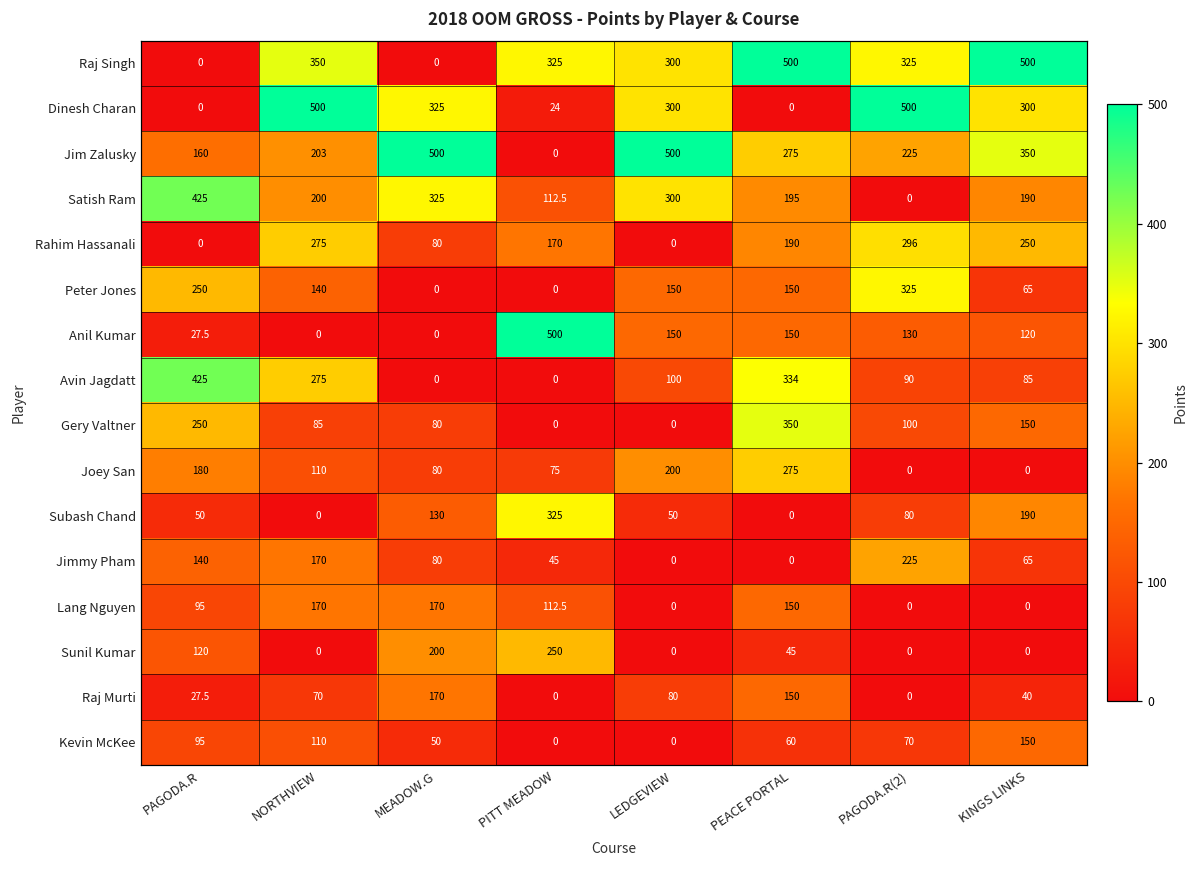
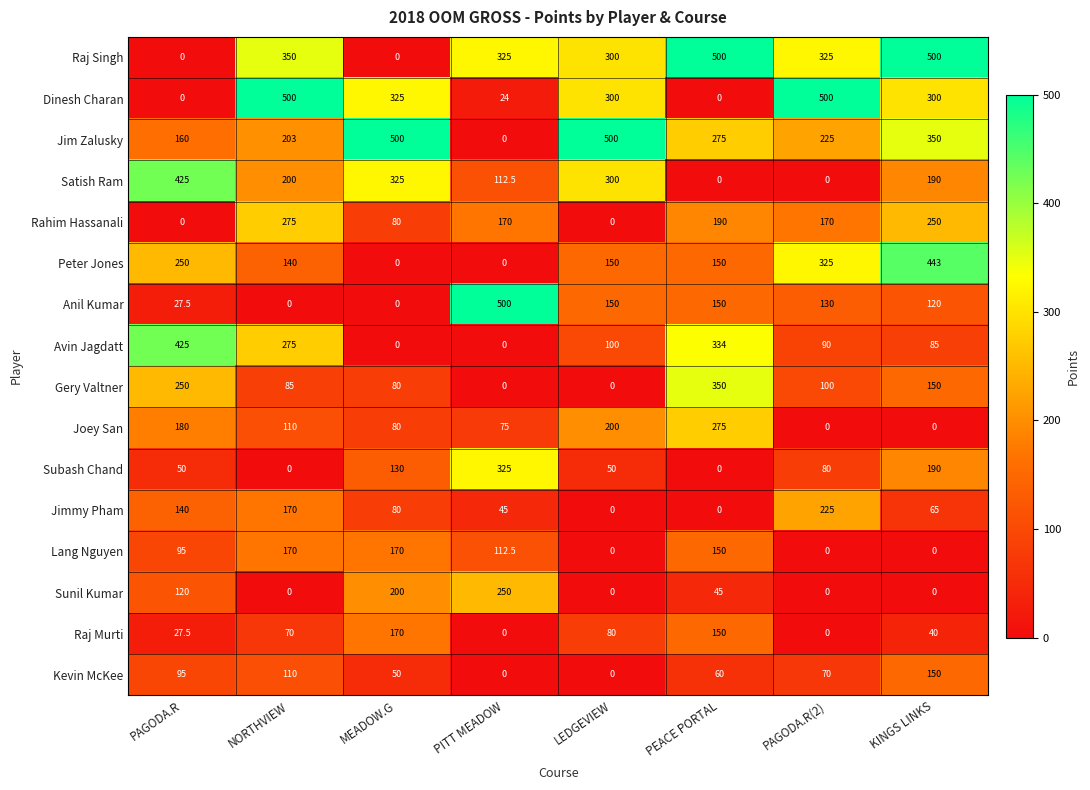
  {
    "Raj Singh": {
      "PAGODA.R": 0,
      "NORTHVIEW": 350,
      "MEADOW.G": 0,
      "PITT MEADOW": 325,
      "LEDGEVIEW": 300,
      "PEACE PORTAL": 500,
      "PAGODA.R(2)": 325,
      "KINGS LINKS": 500
    },
    "Dinesh Charan": {
      "PAGODA.R": 0,
      "NORTHVIEW": 500,
      "MEADOW.G": 325,
      "PITT MEADOW": 24,
      "LEDGEVIEW": 300,
      "PEACE PORTAL": 0,
      "PAGODA.R(2)": 500,
      "KINGS LINKS": 300
    },
    "Jim Zalusky": {
      "PAGODA.R": 160,
      "NORTHVIEW": 203,
      "MEADOW.G": 500,
      "PITT MEADOW": 0,
      "LEDGEVIEW": 500,
      "PEACE PORTAL": 275,
      "PAGODA.R(2)": 225,
      "KINGS LINKS": 350
    },
    "Satish Ram": {
      "PAGODA.R": 425,
      "NORTHVIEW": 200,
      "MEADOW.G": 325,
      "PITT MEADOW": 112.5,
      "LEDGEVIEW": 300,
-     "PEACE PORTAL": 195,
+     "PEACE PORTAL": 0,
      "PAGODA.R(2)": 0,
      "KINGS LINKS": 190
    },
    "Rahim Hassanali": {
      "PAGODA.R": 0,
      "NORTHVIEW": 275,
      "MEADOW.G": 80,
      "PITT MEADOW": 170,
      "LEDGEVIEW": 0,
      "PEACE PORTAL": 190,
-     "PAGODA.R(2)": 296,
+     "PAGODA.R(2)": 170,
      "KINGS LINKS": 250
    },
    "Peter Jones": {
      "PAGODA.R": 250,
      "NORTHVIEW": 140,
      "MEADOW.G": 0,
      "PITT MEADOW": 0,
      "LEDGEVIEW": 150,
      "PEACE PORTAL": 150,
      "PAGODA.R(2)": 325,
-     "KINGS LINKS": 65
+     "KINGS LINKS": 443
    },
    "Anil Kumar": {
      "PAGODA.R": 27.5,
      "NORTHVIEW": 0,
      "MEADOW.G": 0,
      "PITT MEADOW": 500,
      "LEDGEVIEW": 150,
      "PEACE PORTAL": 150,
      "PAGODA.R(2)": 130,
      "KINGS LINKS": 120
    },
    "Avin Jagdatt": {
      "PAGODA.R": 425,
      "NORTHVIEW": 275,
      "MEADOW.G": 0,
      "PITT MEADOW": 0,
      "LEDGEVIEW": 100,
      "PEACE PORTAL": 334,
      "PAGODA.R(2)": 90,
      "KINGS LINKS": 85
    },
    "Gery Valtner": {
      "PAGODA.R": 250,
      "NORTHVIEW": 85,
      "MEADOW.G": 80,
      "PITT MEADOW": 0,
      "LEDGEVIEW": 0,
      "PEACE PORTAL": 350,
      "PAGODA.R(2)": 100,
      "KINGS LINKS": 150
    },
    "Joey San": {
      "PAGODA.R": 180,
      "NORTHVIEW": 110,
      "MEADOW.G": 80,
      "PITT MEADOW": 75,
      "LEDGEVIEW": 200,
      "PEACE PORTAL": 275,
      "PAGODA.R(2)": 0,
      "KINGS LINKS": 0
    },
    "Subash Chand": {
      "PAGODA.R": 50,
      "NORTHVIEW": 0,
      "MEADOW.G": 130,
      "PITT MEADOW": 325,
      "LEDGEVIEW": 50,
      "PEACE PORTAL": 0,
      "PAGODA.R(2)": 80,
      "KINGS LINKS": 190
    },
    "Jimmy Pham": {
      "PAGODA.R": 140,
      "NORTHVIEW": 170,
      "MEADOW.G": 80,
      "PITT MEADOW": 45,
      "LEDGEVIEW": 0,
      "PEACE PORTAL": 0,
      "PAGODA.R(2)": 225,
      "KINGS LINKS": 65
    },
    "Lang Nguyen": {
      "PAGODA.R": 95,
      "NORTHVIEW": 170,
      "MEADOW.G": 170,
      "PITT MEADOW": 112.5,
      "LEDGEVIEW": 0,
      "PEACE PORTAL": 150,
      "PAGODA.R(2)": 0,
      "KINGS LINKS": 0
    },
    "Sunil Kumar": {
      "PAGODA.R": 120,
      "NORTHVIEW": 0,
      "MEADOW.G": 200,
      "PITT MEADOW": 250,
      "LEDGEVIEW": 0,
      "PEACE PORTAL": 45,
      "PAGODA.R(2)": 0,
      "KINGS LINKS": 0
    },
    "Raj Murti": {
      "PAGODA.R": 27.5,
      "NORTHVIEW": 70,
      "MEADOW.G": 170,
      "PITT MEADOW": 0,
      "LEDGEVIEW": 80,
      "PEACE PORTAL": 150,
      "PAGODA.R(2)": 0,
      "KINGS LINKS": 40
    },
    "Kevin McKee": {
      "PAGODA.R": 95,
      "NORTHVIEW": 110,
      "MEADOW.G": 50,
      "PITT MEADOW": 0,
      "LEDGEVIEW": 0,
      "PEACE PORTAL": 60,
      "PAGODA.R(2)": 70,
      "KINGS LINKS": 150
    }
  }
